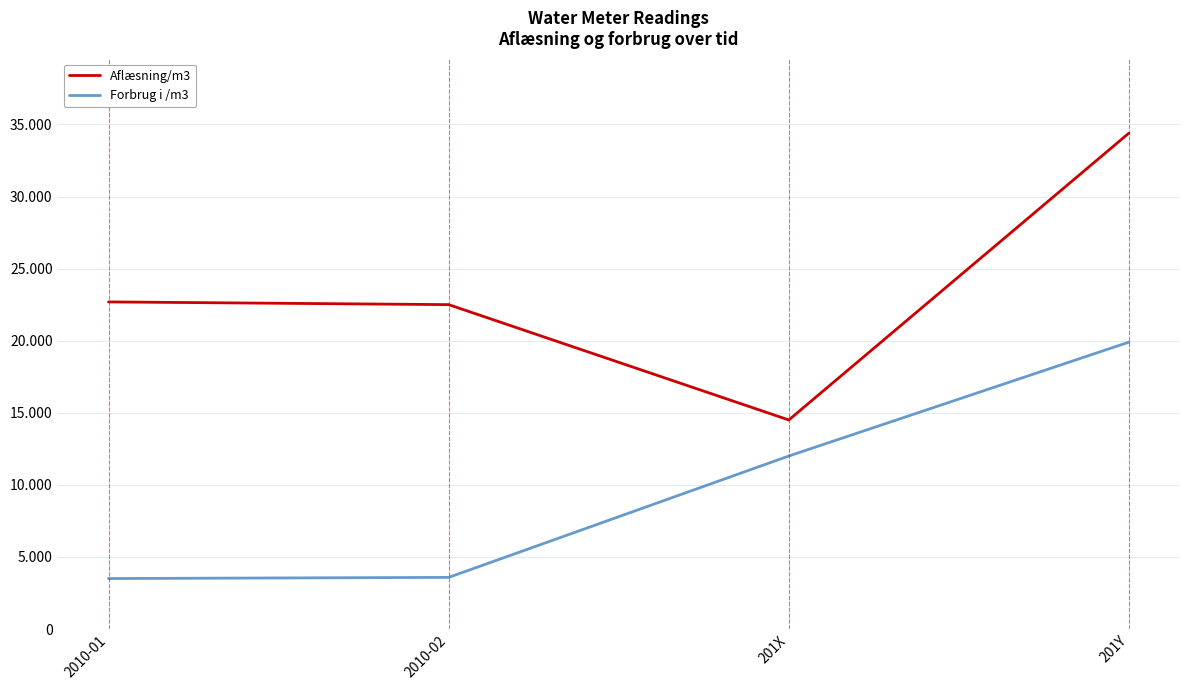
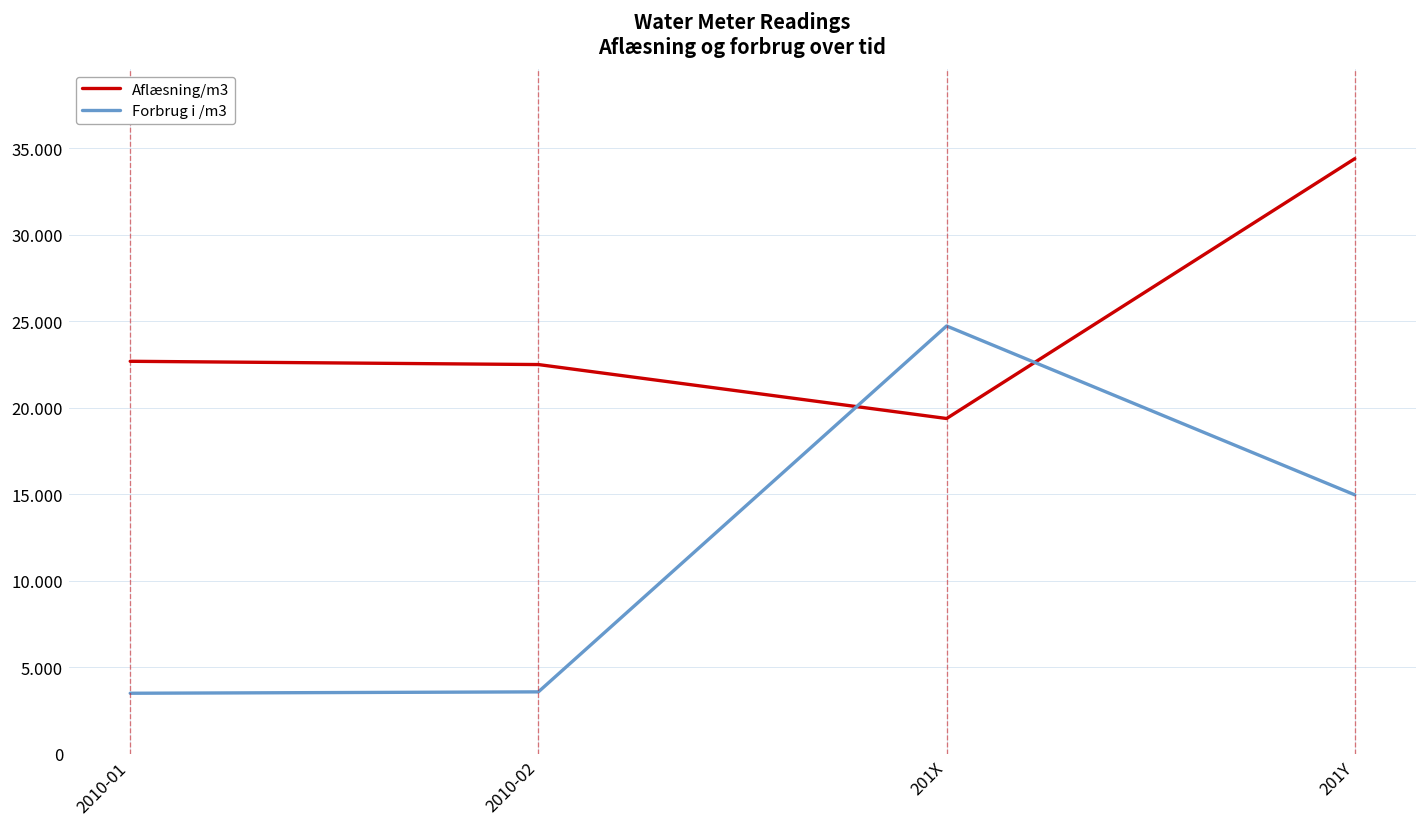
  {
    "Aflæsning/m3": {
      "2010-01": 22.7,
      "2010-02": 22.5,
-     "201X": 14.5,
+     "201X": 19.4,
      "201Y": 34.4
    },
    "Forbrug i /m3": {
      "2010-01": 3.5,
      "2010-02": 3.6,
-     "201X": 12.0,
-     "201Y": 19.9
+     "201X": 24.7,
+     "201Y": 15.0
    }
  }
